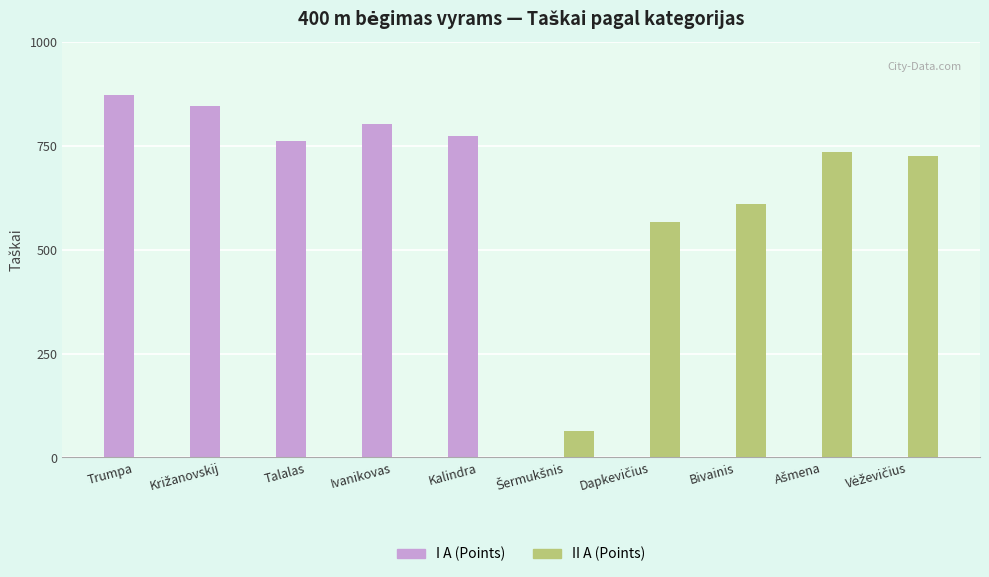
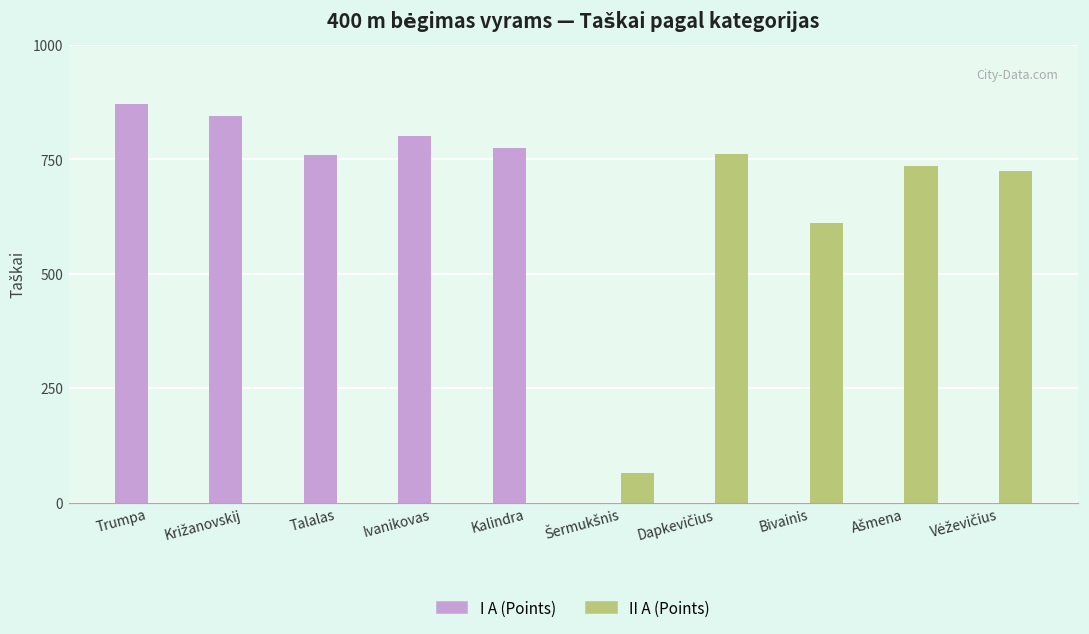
  {
    "I A (Points)": {
      "Trumpa": 870,
      "Križanovskij": 840,
      "Talalas": 760,
      "Ivanikovas": 800,
      "Kalindra": 770,
      "Šermukšnis": 0,
      "Dapkevičius": 0,
      "Bivainis": 0,
      "Ašmena": 0,
      "Vėževičius": 0
    },
    "II A (Points)": {
      "Trumpa": 0,
      "Križanovskij": 0,
      "Talalas": 0,
      "Ivanikovas": 0,
      "Kalindra": 0,
      "Šermukšnis": 60,
-     "Dapkevičius": 570,
+     "Dapkevičius": 760,
      "Bivainis": 610,
      "Ašmena": 740,
      "Vėževičius": 720
    }
  }
